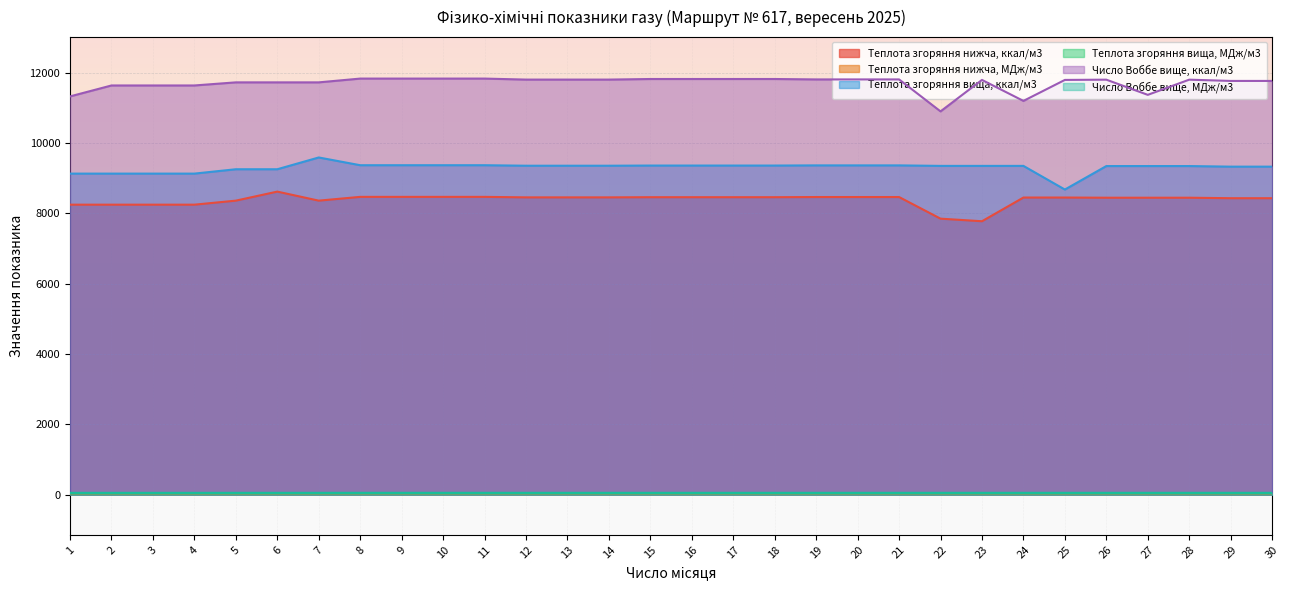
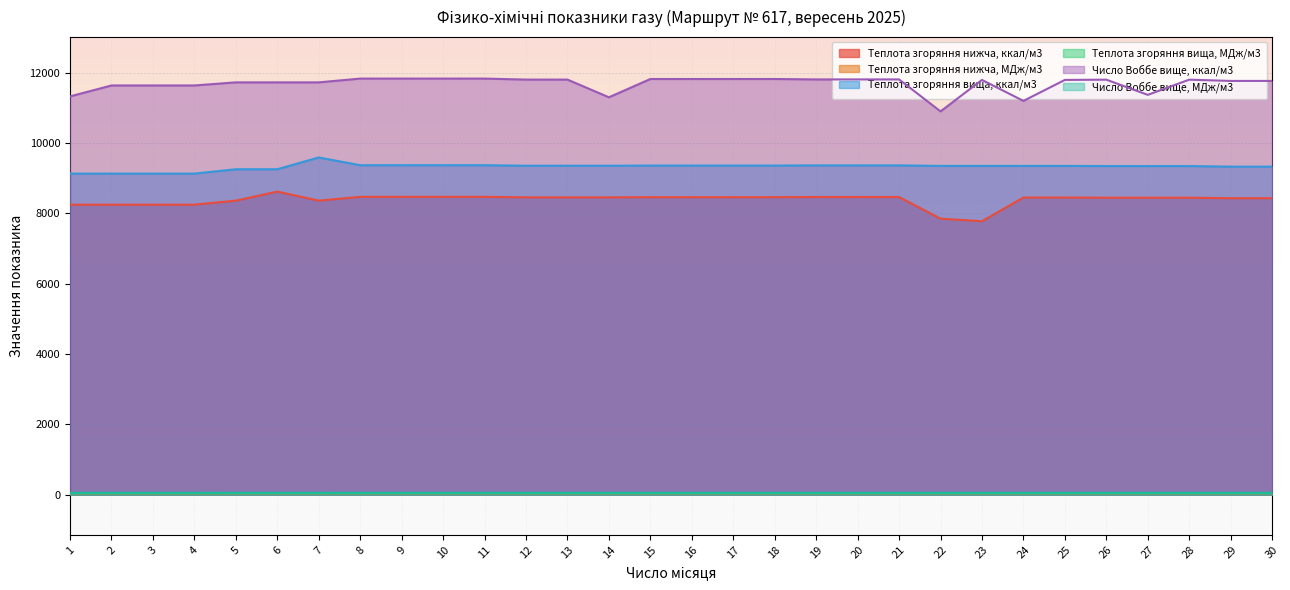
  {
    "Теплота згоряння нижча, ккал/м3": {
      "1": 8200,
      "2": 8200,
      "3": 8200,
      "4": 8200,
      "5": 8400,
      "6": 8600,
      "7": 8400,
      "8": 8500,
      "9": 8500,
      "10": 8500,
      "11": 8500,
      "12": 8500,
      "13": 8500,
      "14": 8500,
      "15": 8500,
      "16": 8500,
      "17": 8500,
      "18": 8500,
      "19": 8500,
      "20": 8500,
      "21": 8500,
      "22": 7800,
      "23": 7800,
      "24": 8500,
      "25": 8500,
      "26": 8400,
      "27": 8400,
      "28": 8400,
      "29": 8400,
      "30": 8400
    },
    "Число Воббе вище, МДж/м3": {
      "1": 0,
      "2": 0,
      "3": 0,
      "4": 0,
      "5": 0,
      "6": 0,
      "7": 0,
      "8": 0,
      "9": 0,
      "10": 0,
      "11": 0,
      "12": 0,
      "13": 0,
      "14": 0,
      "15": 0,
      "16": 0,
      "17": 0,
      "18": 0,
      "19": 0,
      "20": 0,
      "21": 0,
      "22": 0,
      "23": 0,
      "24": 0,
      "25": 0,
      "26": 0,
      "27": 0,
      "28": 0,
      "29": 0,
      "30": 0
    },
    "Теплота згоряння вища, ккал/м3": {
      "1": 9100,
      "2": 9100,
      "3": 9100,
      "4": 9100,
      "5": 9300,
      "6": 9300,
      "7": 9600,
      "8": 9400,
      "9": 9400,
      "10": 9400,
      "11": 9400,
      "12": 9400,
      "13": 9400,
      "14": 9400,
      "15": 9400,
      "16": 9400,
      "17": 9400,
      "18": 9400,
      "19": 9400,
      "20": 9400,
      "21": 9400,
      "22": 9400,
      "23": 9400,
      "24": 9400,
-     "25": 8700,
+     "25": 9400,
      "26": 9300,
      "27": 9300,
      "28": 9300,
      "29": 9300,
      "30": 9300
    },
    "Число Воббе вище, ккал/м3": {
      "1": 11300,
      "2": 11600,
      "3": 11600,
      "4": 11600,
      "5": 11700,
      "6": 11700,
      "7": 11700,
      "8": 11800,
      "9": 11800,
      "10": 11800,
      "11": 11800,
      "12": 11800,
      "13": 11800,
-     "14": 11800,
+     "14": 11300,
      "15": 11800,
      "16": 11800,
      "17": 11800,
      "18": 11800,
      "19": 11800,
      "22": 10900,
      "24": 11200,
      "30": 11800
    }
  }
